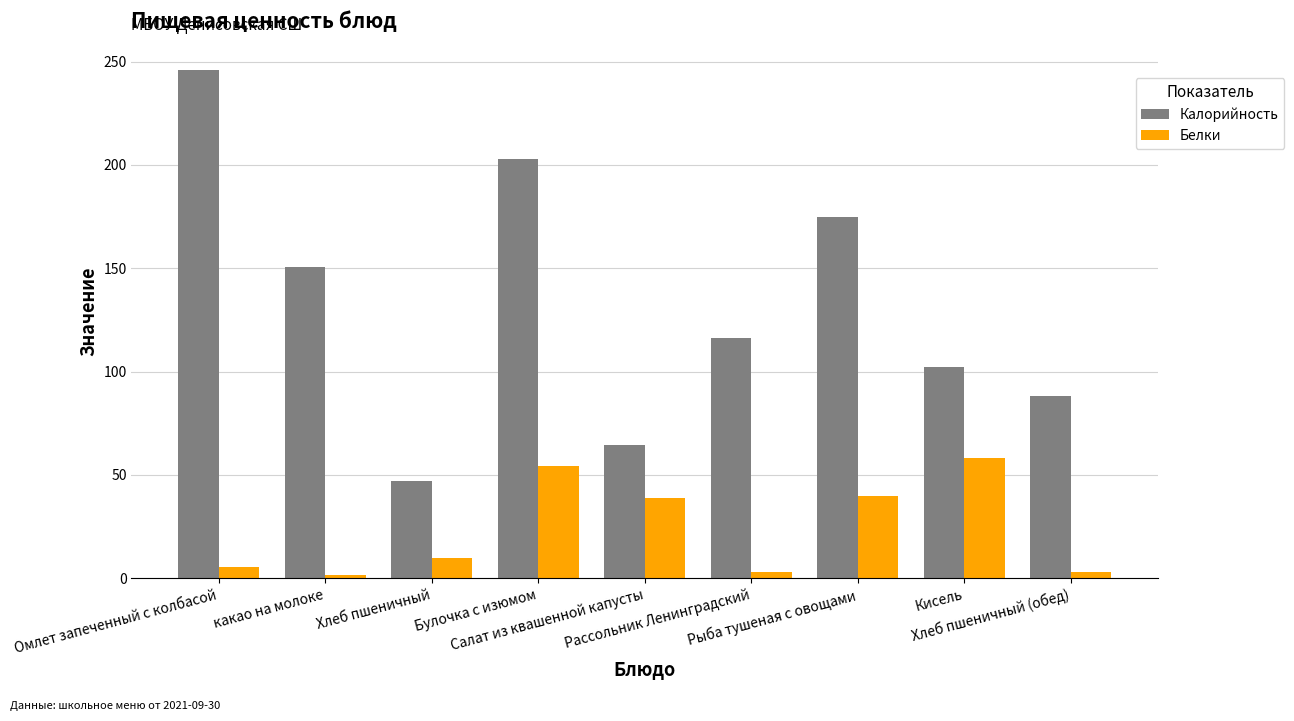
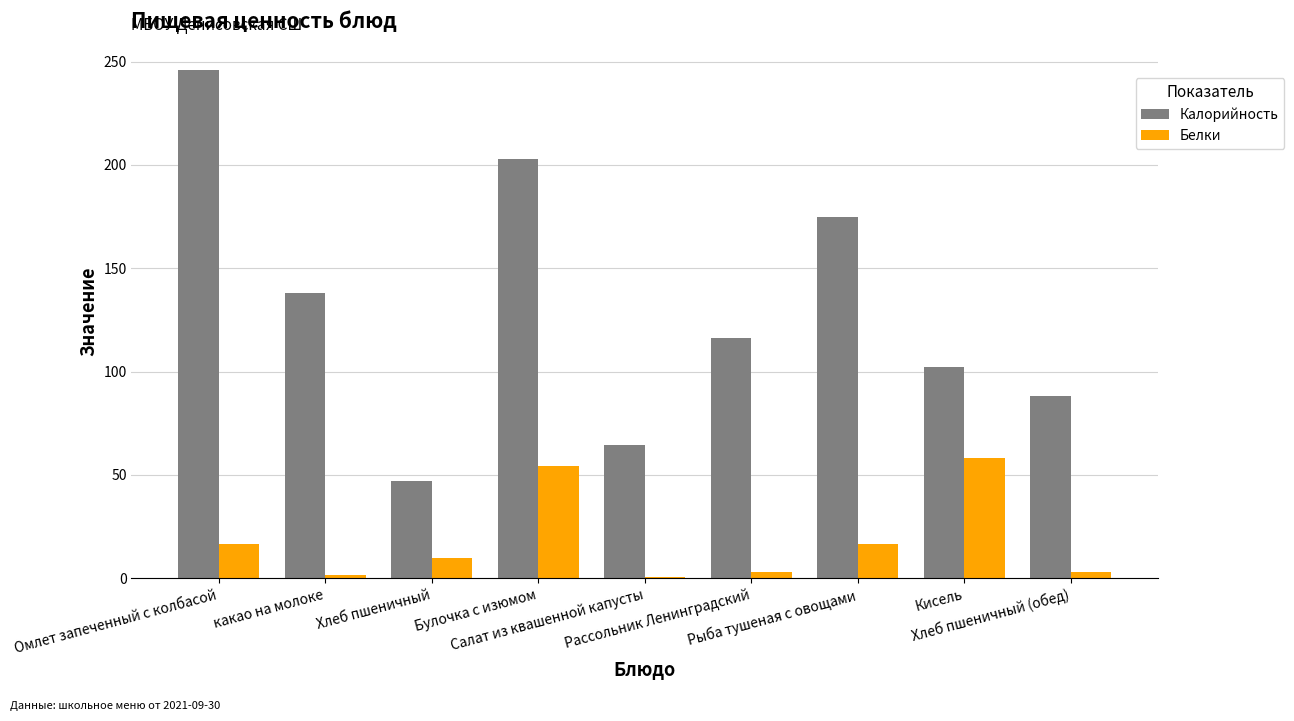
  {
    "Калорийность": {
      "Омлет запеченный с колбасой": 246,
-     "какао на молоке": 151,
+     "какао на молоке": 138,
      "Хлеб пшеничный": 47,
      "Булочка с изюмом": 203,
      "Салат из квашенной капусты": 65,
      "Рассольник Ленинградский": 116,
      "Рыба тушеная с овощами": 175,
      "Кисель": 102,
      "Хлеб пшеничный (обед)": 88
    },
    "Белки": {
-     "Омлет запеченный с колбасой": 6,
+     "Омлет запеченный с колбасой": 16,
      "какао на молоке": 2,
      "Хлеб пшеничный": 10,
      "Булочка с изюмом": 55,
-     "Салат из квашенной капусты": 39,
+     "Салат из квашенной капусты": 0,
      "Рассольник Ленинградский": 3,
-     "Рыба тушеная с овощами": 40,
+     "Рыба тушеная с овощами": 17,
      "Кисель": 58,
      "Хлеб пшеничный (обед)": 3
    }
  }
